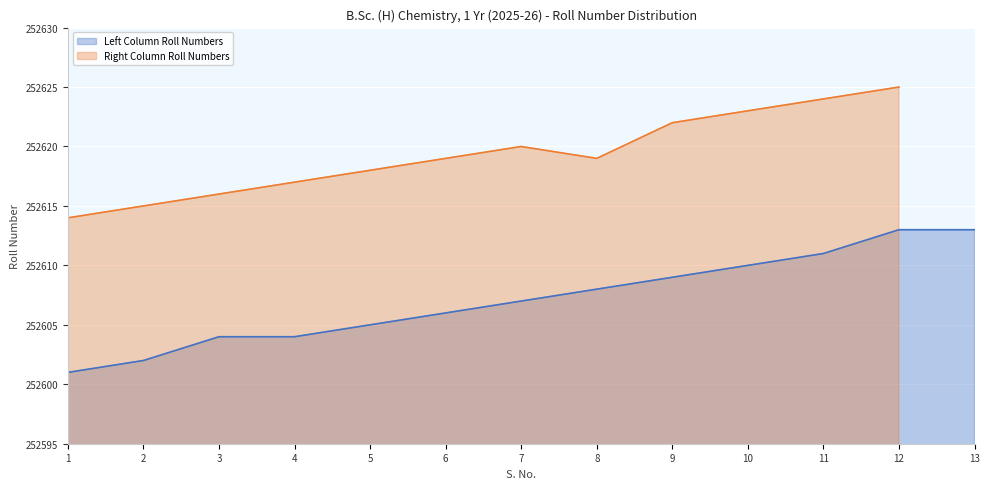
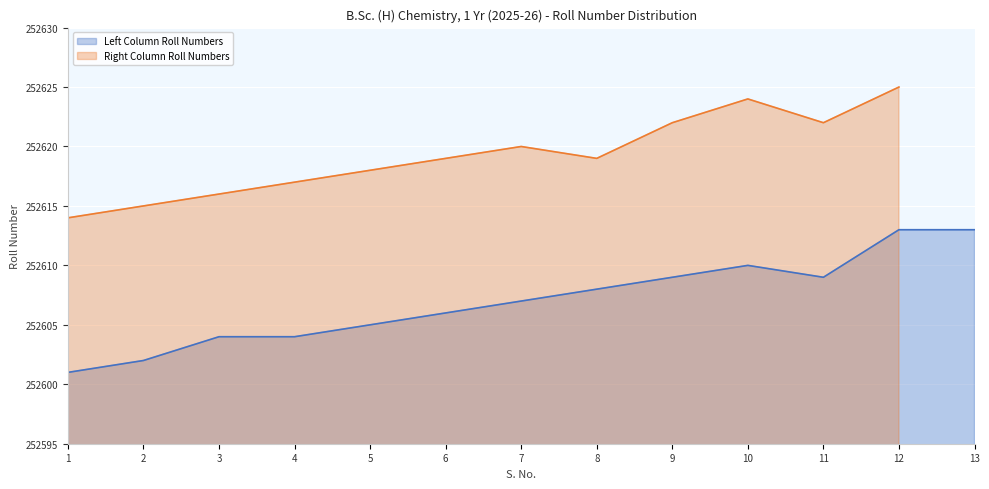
  {
    "Left Column Roll Numbers": {
      "1": 252601,
      "2": 252602,
      "3": 252604,
      "4": 252604,
      "5": 252605,
      "6": 252606,
      "7": 252607,
      "8": 252608,
      "9": 252609,
      "10": 252610,
-     "11": 252611,
+     "11": 252609,
      "12": 252613,
      "13": 252613
    },
    "Right Column Roll Numbers": {
      "1": 252614,
      "2": 252615,
      "3": 252616,
      "4": 252617,
      "5": 252618,
      "6": 252619,
      "7": 252620,
      "8": 252619,
      "9": 252622,
-     "10": 252623,
-     "11": 252624,
+     "10": 252624,
+     "11": 252622,
      "12": 252625
    }
  }
